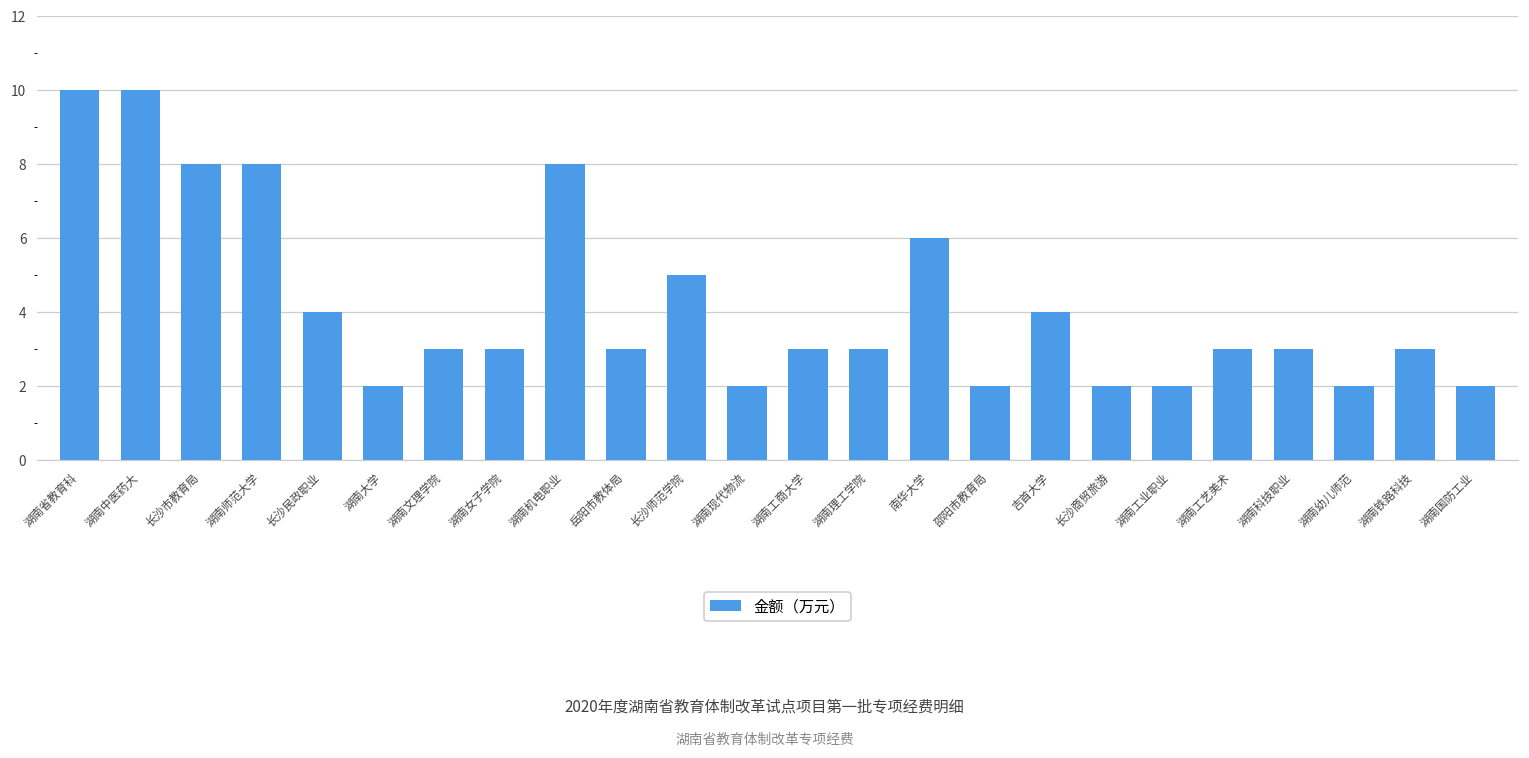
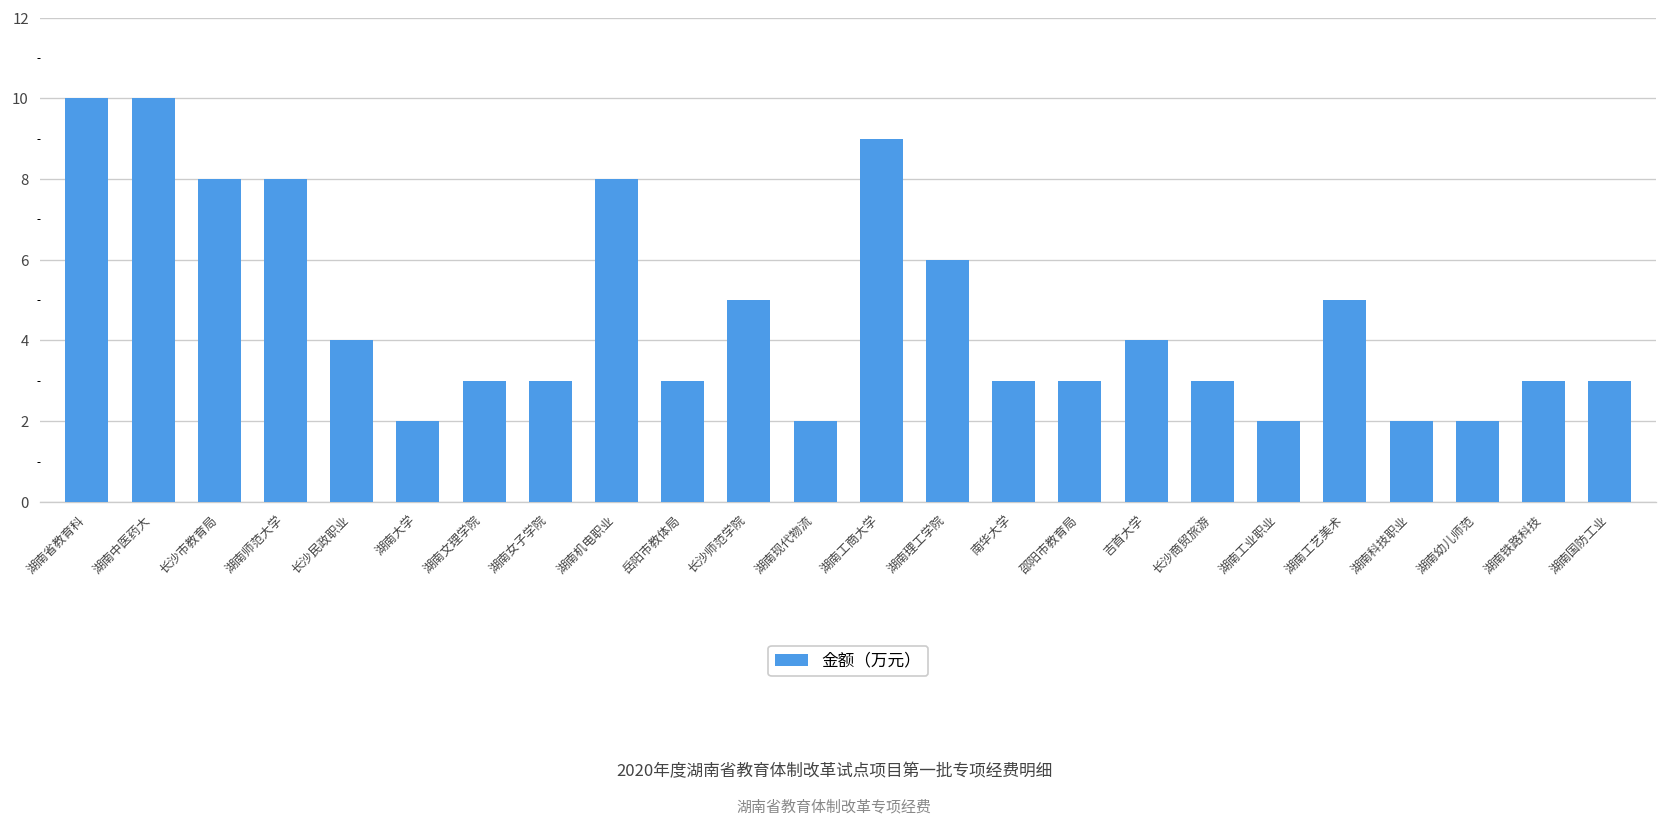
  {
    "湖南省教育科": 10,
    "湖南中医药大": 10,
    "长沙市教育局": 8,
    "湖南师范大学": 8,
    "长沙民政职业": 4,
    "湖南大学": 2,
    "湖南文理学院": 3,
    "湖南女子学院": 3,
    "湖南机电职业": 8,
    "岳阳市教体局": 3,
    "长沙师范学院": 5,
    "湖南现代物流": 2,
-   "湖南工商大学": 3,
-   "湖南理工学院": 3,
-   "南华大学": 6,
-   "邵阳市教育局": 2,
+   "湖南工商大学": 9,
+   "湖南理工学院": 6,
+   "南华大学": 3,
+   "邵阳市教育局": 3,
    "吉首大学": 4,
-   "长沙商贸旅游": 2,
+   "长沙商贸旅游": 3,
    "湖南工业职业": 2,
-   "湖南工艺美术": 3,
-   "湖南科技职业": 3,
+   "湖南工艺美术": 5,
+   "湖南科技职业": 2,
    "湖南幼儿师范": 2,
    "湖南铁路科技": 3,
-   "湖南国防工业": 2
+   "湖南国防工业": 3
  }
